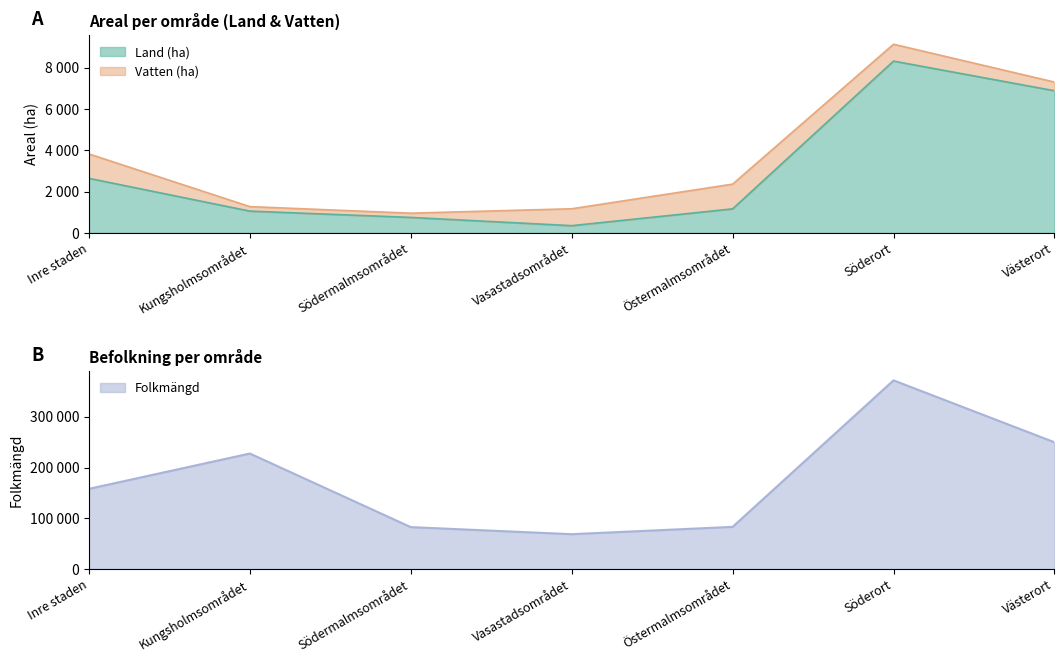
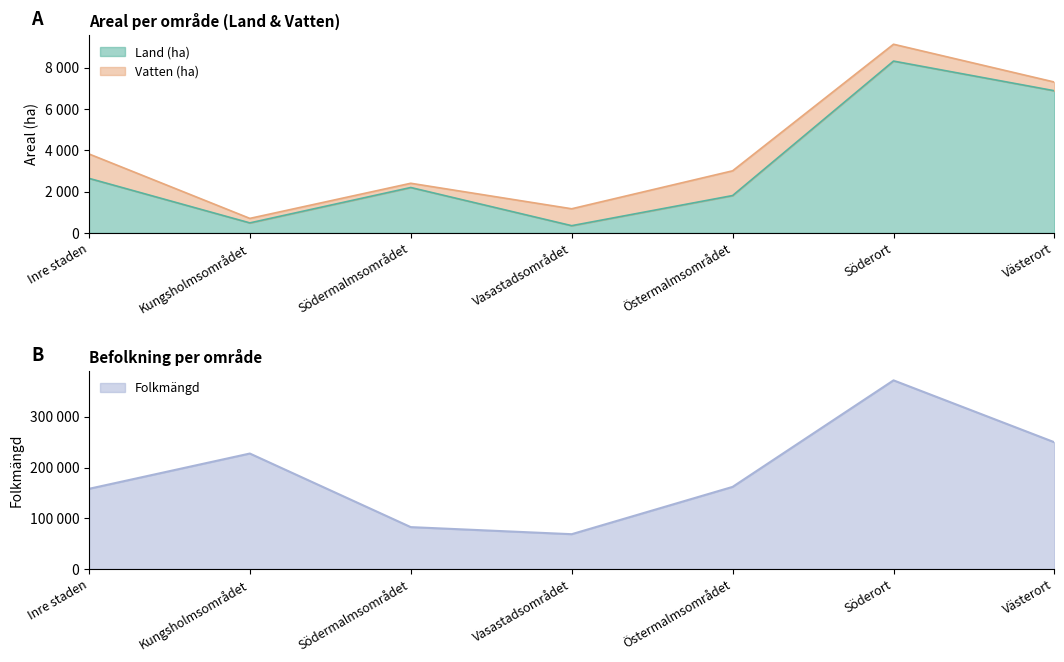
  {
    "Areal per område (Land & Vatten)": {
      "Land (ha)": {
        "Inre staden": 2600,
-       "Kungsholmsområdet": 1100,
-       "Södermalmsområdet": 800,
+       "Kungsholmsområdet": 500,
+       "Södermalmsområdet": 2200,
        "Vasastadsområdet": 400,
-       "Östermalmsområdet": 1200,
+       "Östermalmsområdet": 1800,
        "Söderort": 8300,
        "Västerort": 6900
      },
      "Vatten (ha)": {
        "Inre staden": 1200,
        "Kungsholmsområdet": 200,
        "Södermalmsområdet": 200,
        "Vasastadsområdet": 800,
        "Östermalmsområdet": 1200,
        "Söderort": 800,
        "Västerort": 400
      }
    },
    "Befolkning per område": {
      "Inre staden": 160000,
      "Kungsholmsområdet": 230000,
      "Södermalmsområdet": 80000,
      "Vasastadsområdet": 70000,
-     "Östermalmsområdet": 80000,
+     "Östermalmsområdet": 160000,
      "Söderort": 370000,
      "Västerort": 250000
    }
  }
